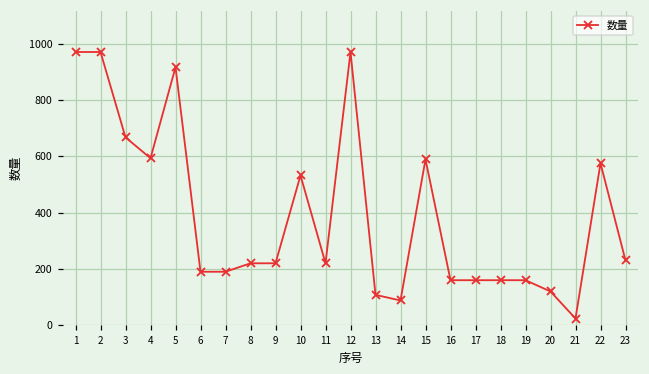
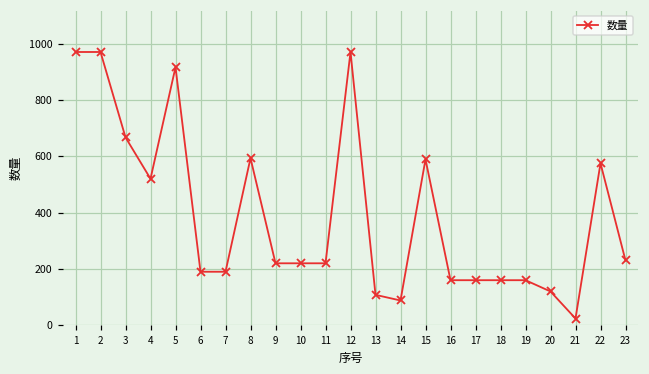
  {
    "1": 970,
    "2": 970,
    "3": 670,
-   "4": 590,
+   "4": 520,
    "5": 920,
    "6": 190,
    "7": 190,
-   "8": 220,
+   "8": 590,
    "9": 220,
-   "10": 530,
+   "10": 220,
    "11": 220,
    "12": 970,
    "13": 110,
    "14": 90,
    "15": 590,
    "16": 160,
    "17": 160,
    "18": 160,
    "19": 160,
    "20": 120,
    "21": 20,
    "22": 580,
    "23": 230
  }
